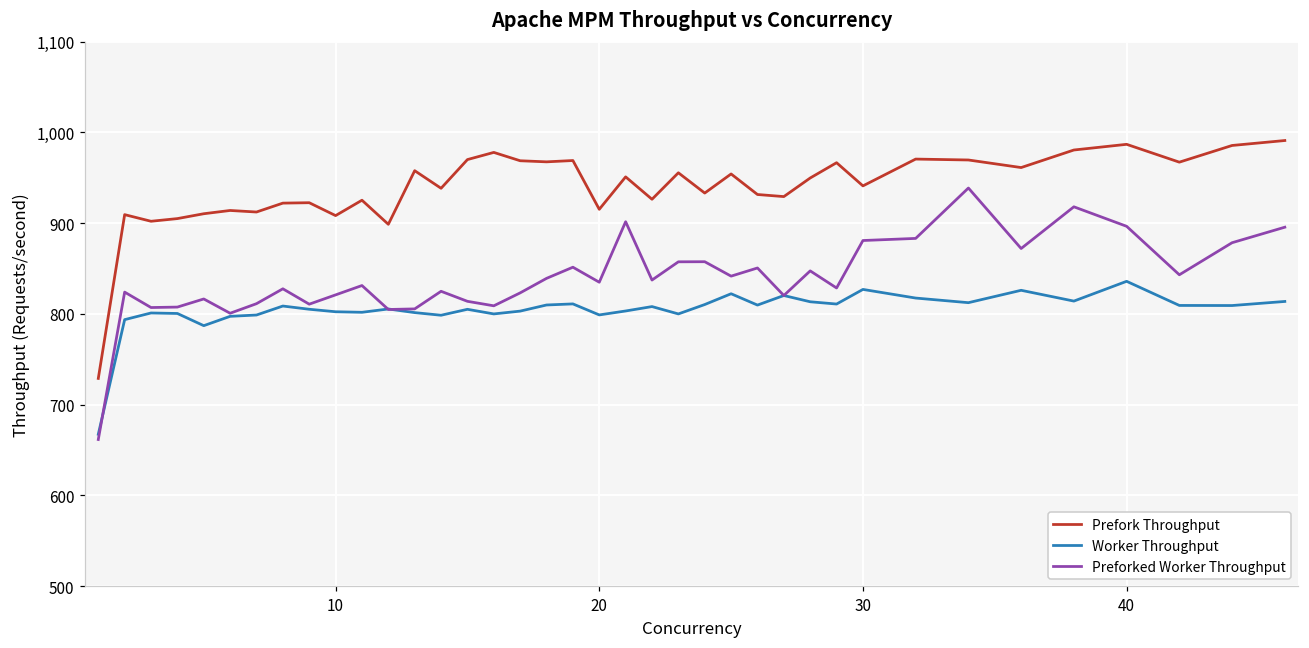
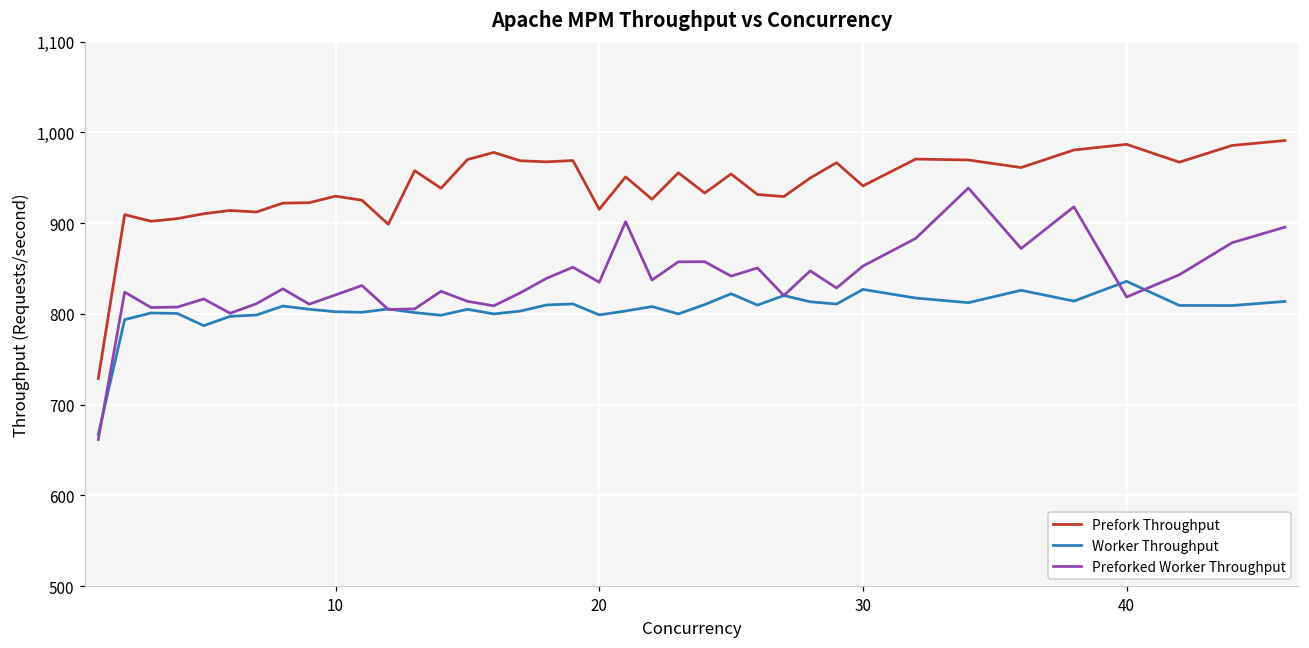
  {
    "Prefork Throughput": {
-     "10": 910,
+     "10": 930,
      "20": 920,
      "30": 940,
      "40": 990
    },
    "Worker Throughput": {
      "10": 800,
      "20": 800,
      "30": 830,
      "40": 840
    },
    "Preforked Worker Throughput": {
      "10": 820,
      "20": 830,
-     "30": 880,
-     "40": 900
+     "30": 850,
+     "40": 820
    }
  }
